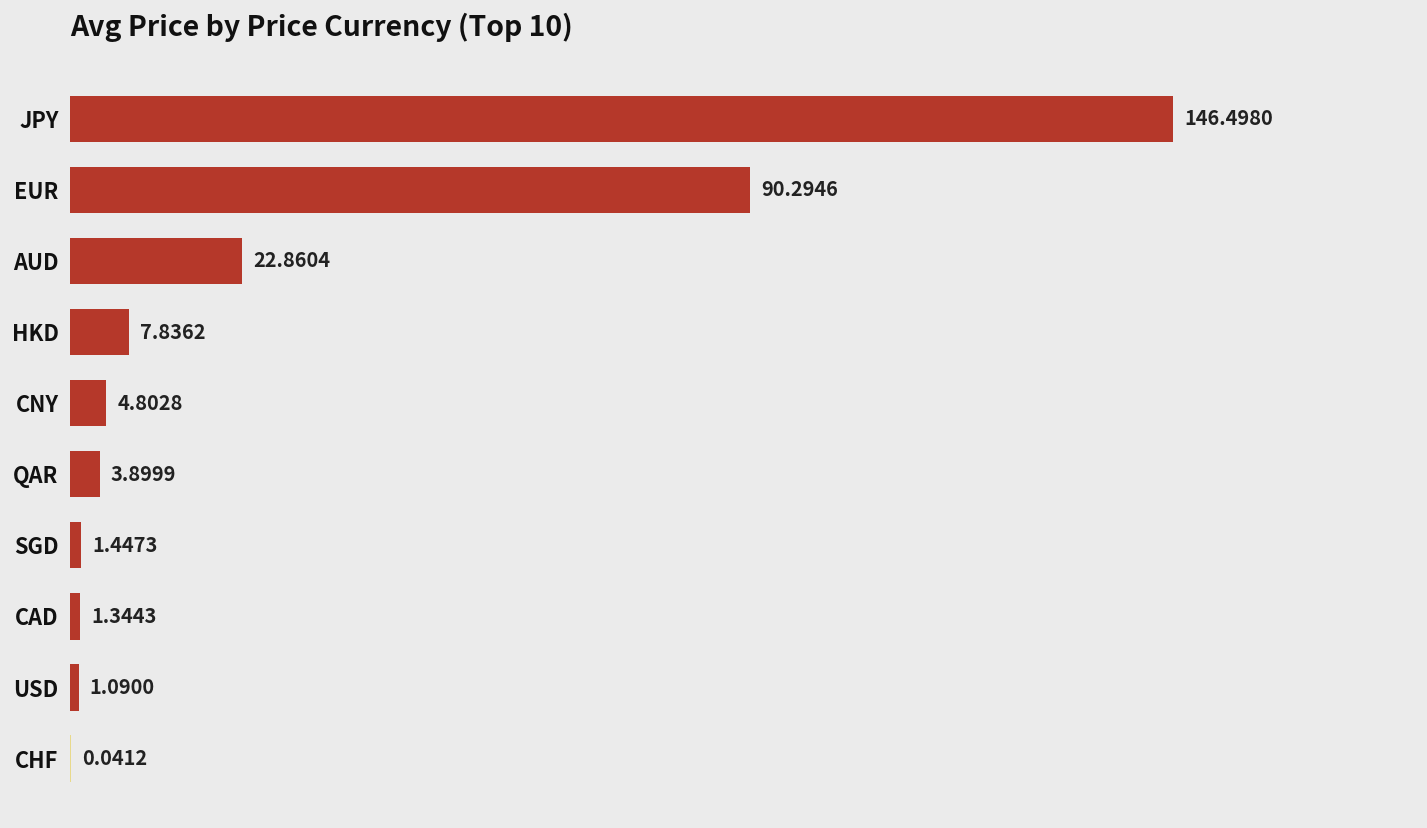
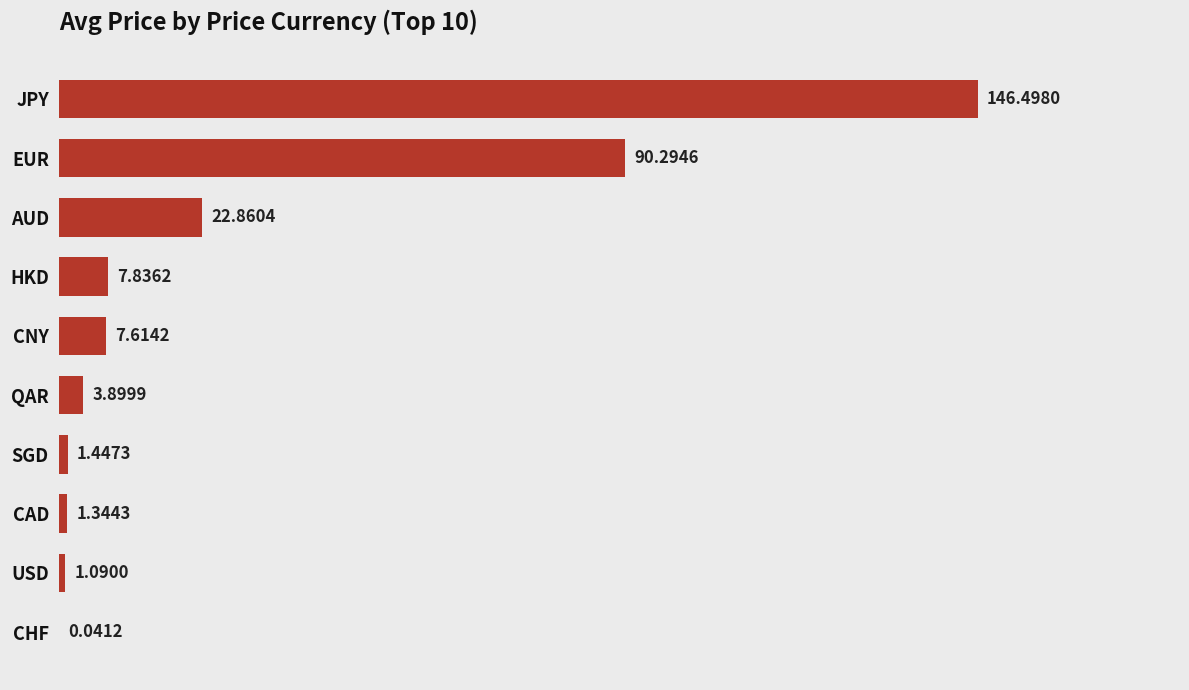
  {
    "JPY": 146.4980,
    "EUR": 90.2946,
    "AUD": 22.8604,
    "HKD": 7.8362,
-   "CNY": 4.8028,
+   "CNY": 7.6142,
    "QAR": 3.8999,
    "SGD": 1.4473,
    "CAD": 1.3443,
    "USD": 1.0900,
    "CHF": 0.0412
  }
